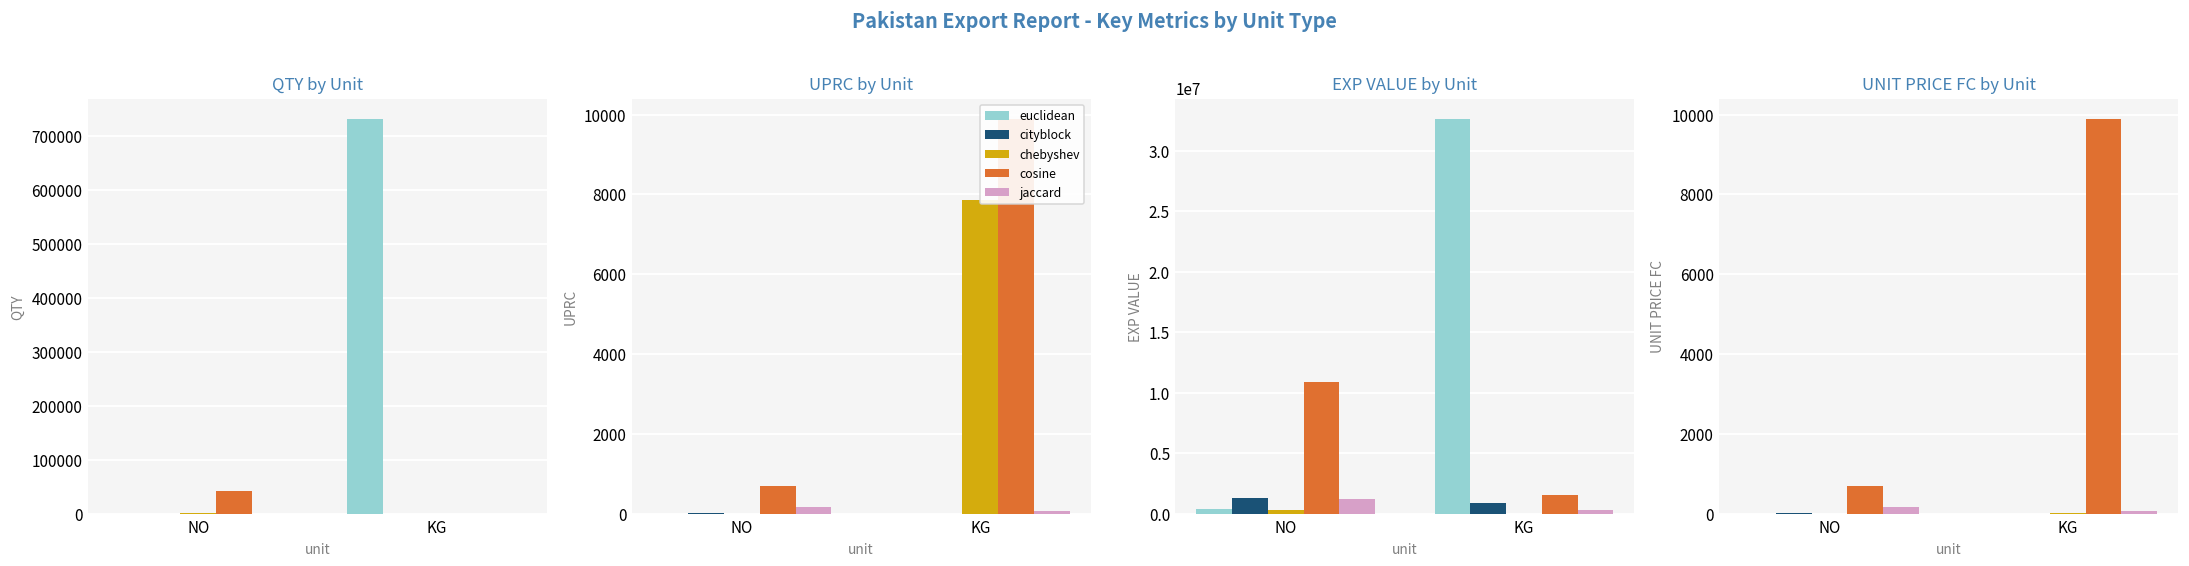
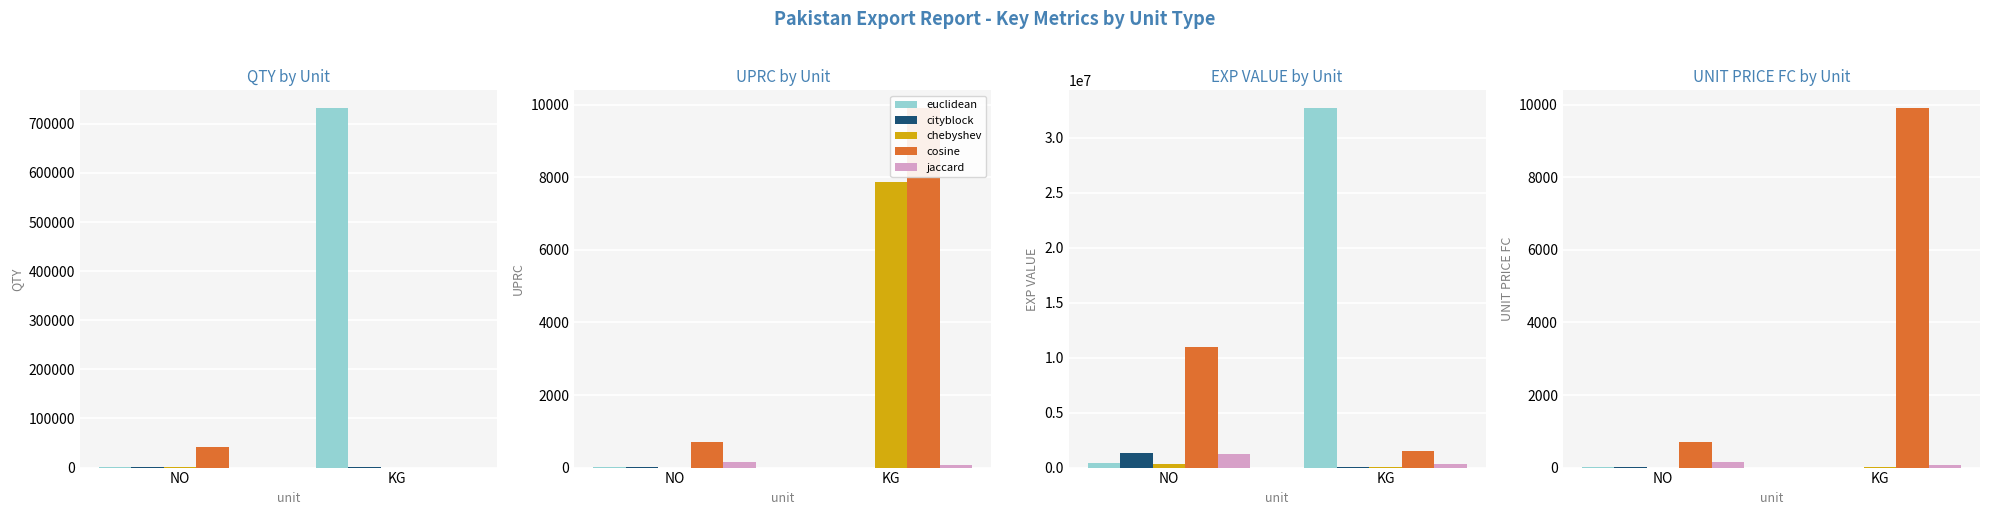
  {
    "QTY by Unit": {
      "euclidean": {
        "KG": 730000
      },
      "cosine": {
        "NO": 40000
      }
    },
    "UPRC by Unit": {
      "chebyshev": {
        "KG": 7900
      },
      "cosine": {
        "NO": 700
      },
      "jaccard": {
        "NO": 200,
        "KG": 100
      }
    },
    "EXP VALUE by Unit": {
      "euclidean": {
        "NO": 400000,
        "KG": 32700000
      },
      "cityblock": {
        "NO": 1300000,
-       "KG": 900000
+       "KG": 0
      },
      "chebyshev": {
        "NO": 300000
      },
      "cosine": {
        "NO": 10900000,
        "KG": 1500000
      },
      "jaccard": {
        "NO": 1200000,
        "KG": 300000
      }
    },
    "UNIT PRICE FC by Unit": {
      "cosine": {
        "NO": 700,
        "KG": 9900
      },
      "jaccard": {
        "NO": 200,
        "KG": 100
      }
    }
  }
